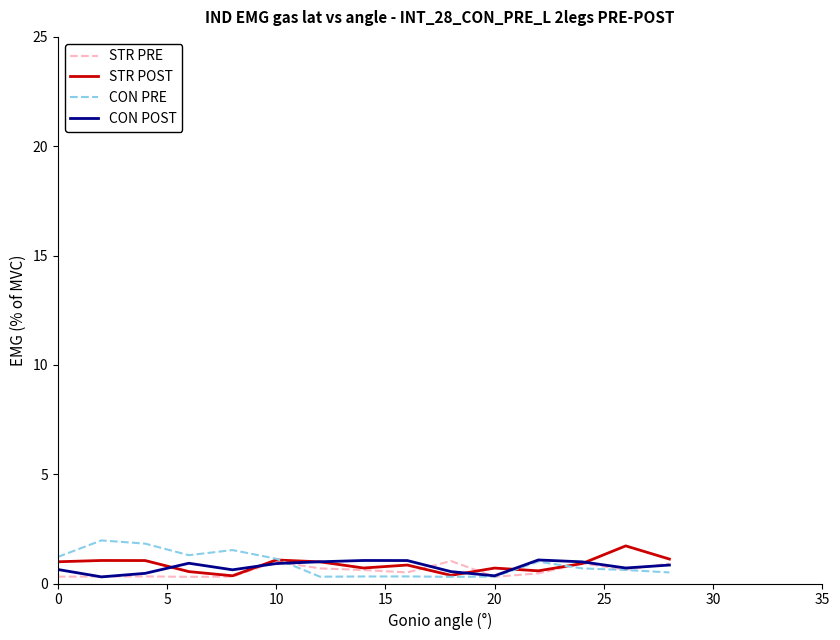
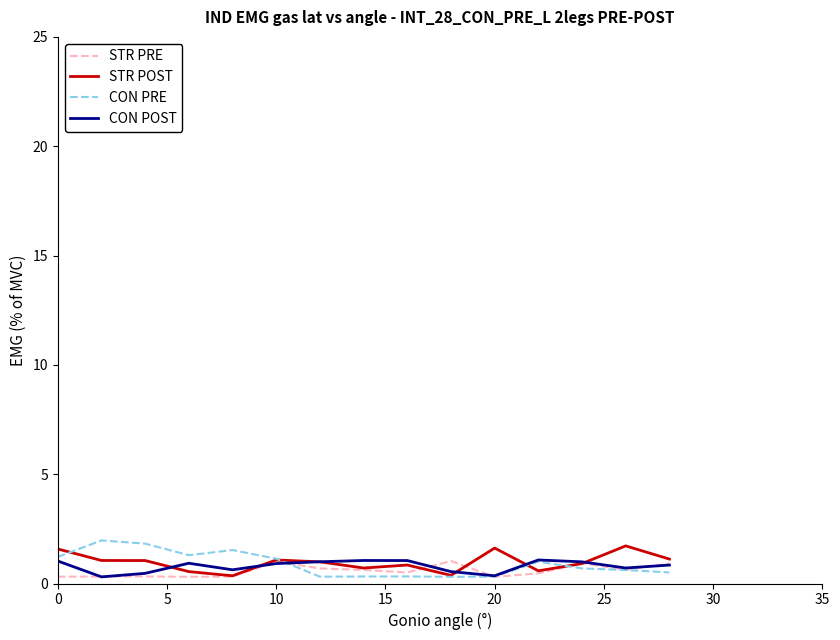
  {
    "STR PRE": {
      "0": 0.3
    },
    "STR POST": {
-     "0": 1.0,
-     "20": 0.7
+     "0": 1.6,
+     "20": 1.6
    },
    "CON PRE": {
      "0": 1.2
    },
    "CON POST": {
-     "0": 0.6
+     "0": 1.0
    }
  }
